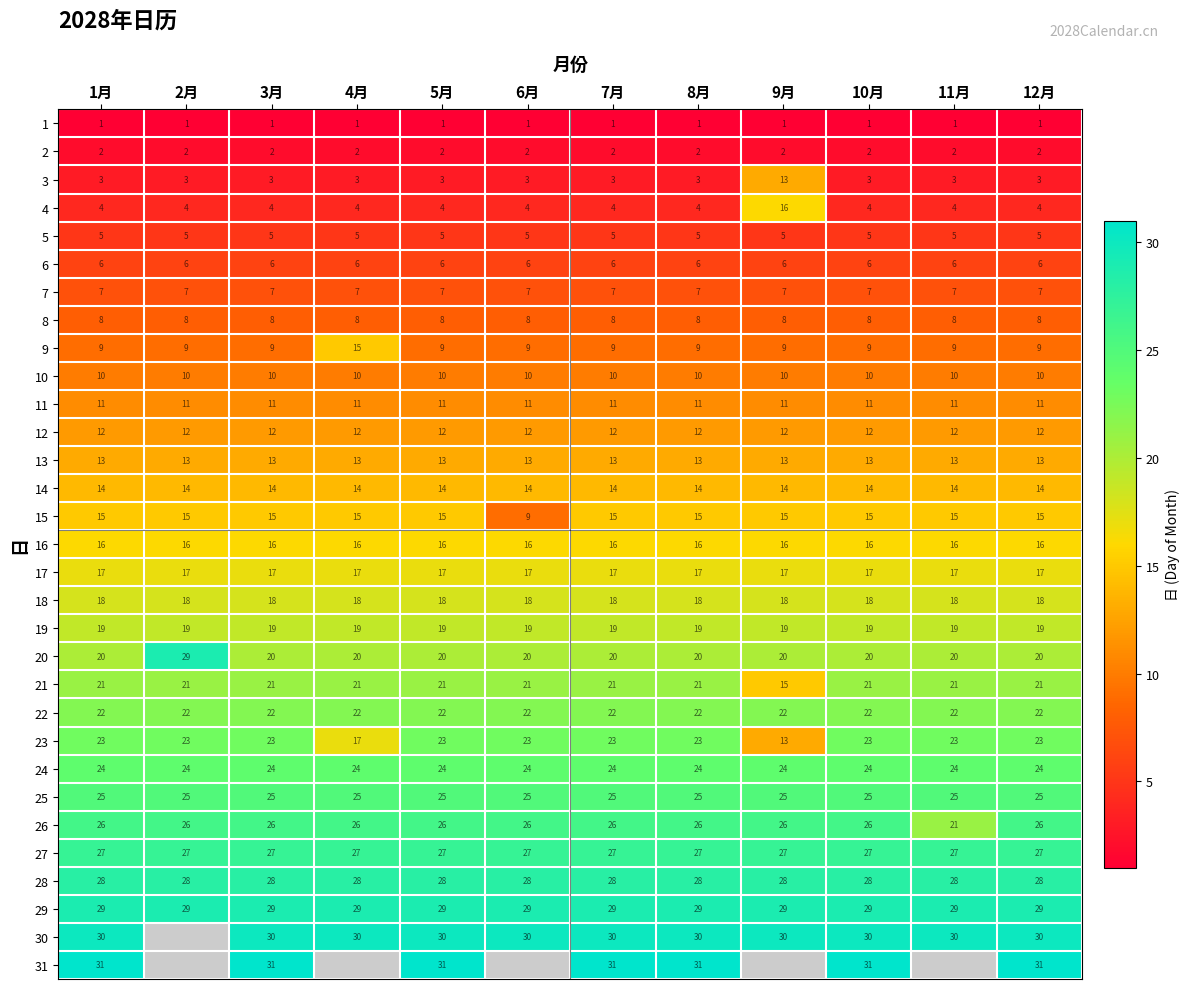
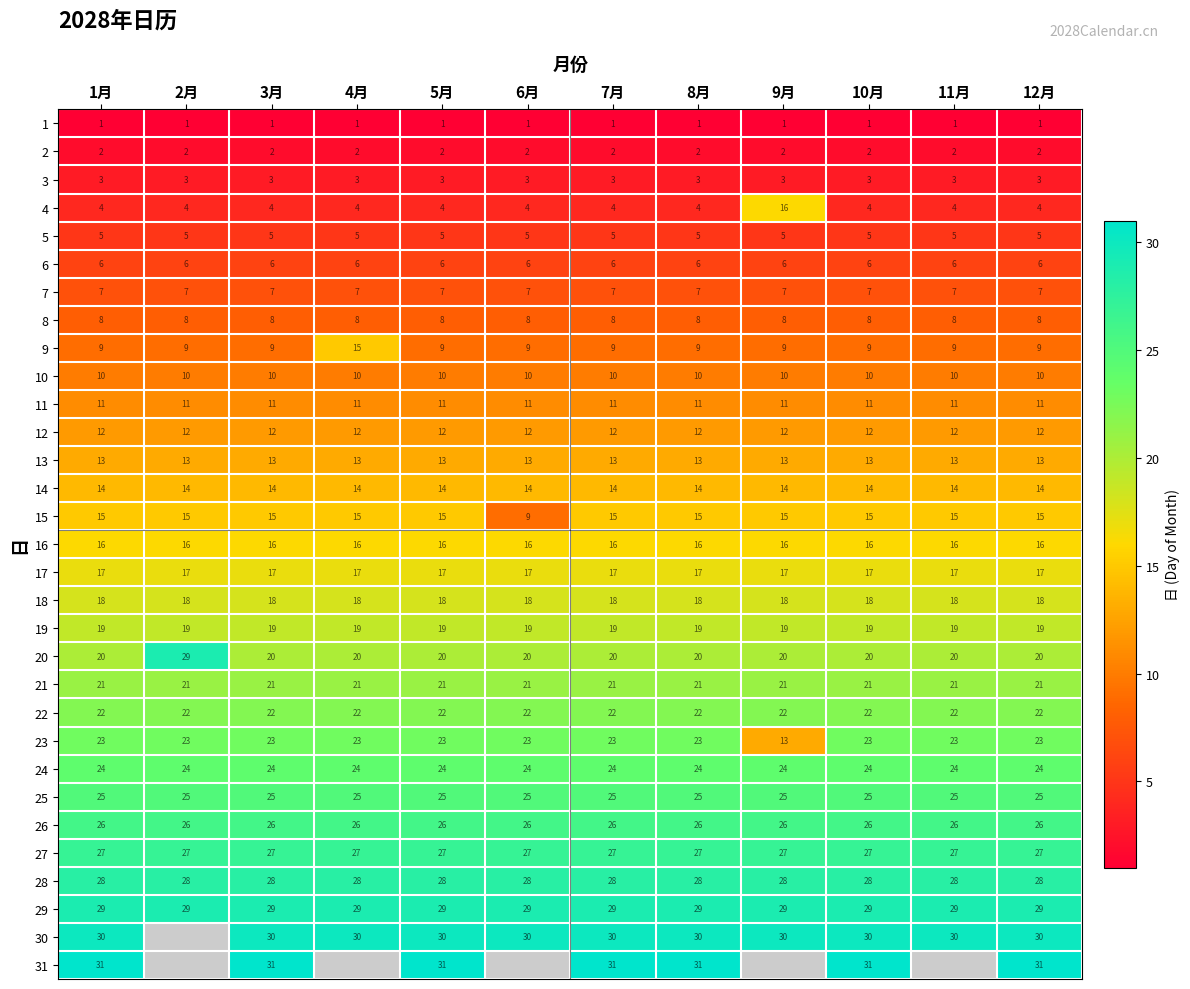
  {
    "3": {
      "1月": 3,
      "2月": 3,
      "3月": 3,
      "4月": 3,
      "5月": 3,
      "6月": 3,
      "7月": 3,
      "8月": 3,
-     "9月": 13,
+     "9月": 3,
      "10月": 3,
      "11月": 3,
      "12月": 3
    },
    "21": {
      "1月": 21,
      "2月": 21,
      "3月": 21,
      "4月": 21,
      "5月": 21,
      "6月": 21,
      "7月": 21,
      "8月": 21,
-     "9月": 15,
+     "9月": 21,
      "10月": 21,
      "11月": 21,
      "12月": 21
    },
    "23": {
      "1月": 23,
      "2月": 23,
      "3月": 23,
-     "4月": 17,
+     "4月": 23,
      "5月": 23,
      "6月": 23,
      "7月": 23,
      "8月": 23,
      "9月": 13,
      "10月": 23,
      "11月": 23,
      "12月": 23
    },
    "26": {
      "1月": 26,
      "2月": 26,
      "3月": 26,
      "4月": 26,
      "5月": 26,
      "6月": 26,
      "7月": 26,
      "8月": 26,
      "9月": 26,
      "10月": 26,
-     "11月": 21,
+     "11月": 26,
      "12月": 26
    }
  }
